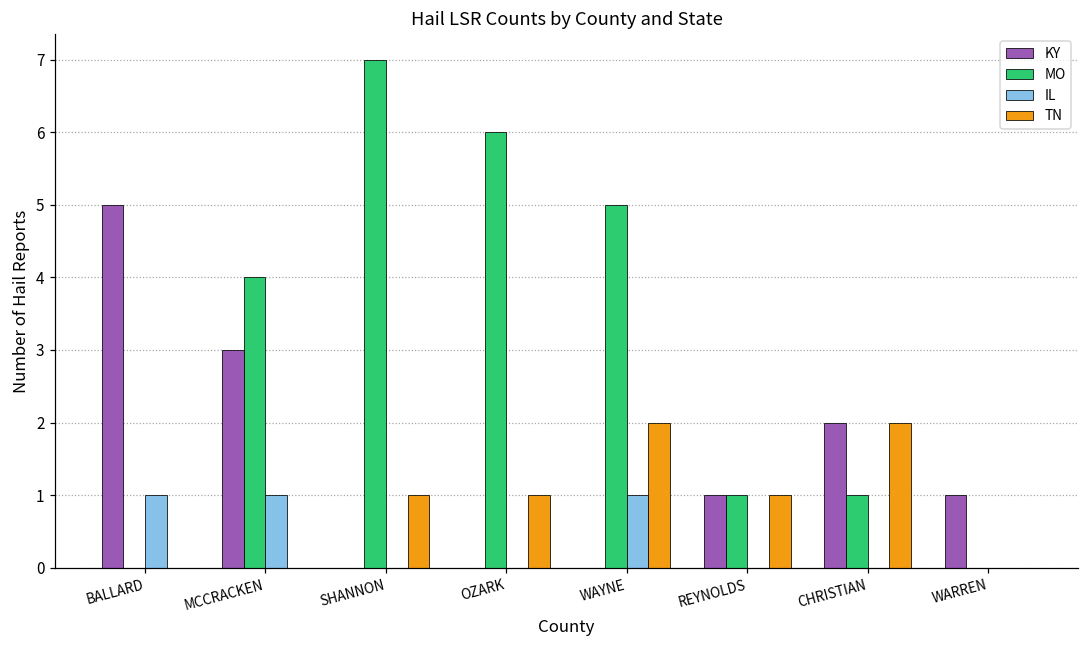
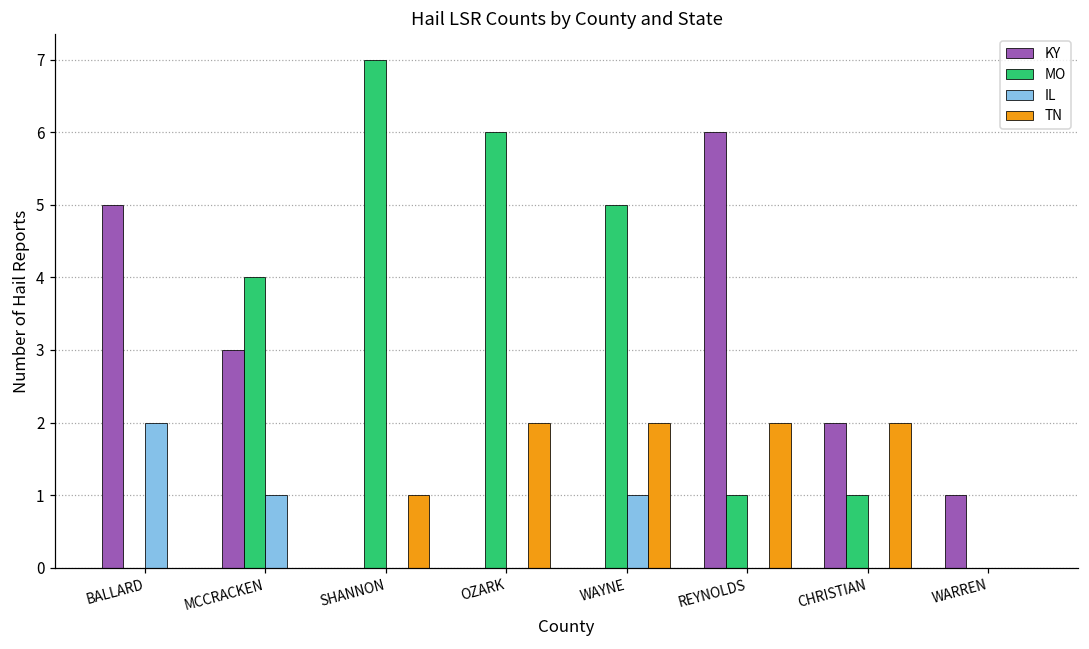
  {
    "KY": {
      "BALLARD": 5,
      "MCCRACKEN": 3,
      "SHANNON": 0,
      "OZARK": 0,
      "WAYNE": 0,
-     "REYNOLDS": 1,
+     "REYNOLDS": 6,
      "CHRISTIAN": 2,
      "WARREN": 1
    },
    "MO": {
      "BALLARD": 0,
      "MCCRACKEN": 4,
      "SHANNON": 7,
      "OZARK": 6,
      "WAYNE": 5,
      "REYNOLDS": 1,
      "CHRISTIAN": 1,
      "WARREN": 0
    },
    "IL": {
-     "BALLARD": 1,
+     "BALLARD": 2,
      "MCCRACKEN": 1,
      "SHANNON": 0,
      "OZARK": 0,
      "WAYNE": 1,
      "REYNOLDS": 0,
      "CHRISTIAN": 0,
      "WARREN": 0
    },
    "TN": {
      "BALLARD": 0,
      "MCCRACKEN": 0,
      "SHANNON": 1,
-     "OZARK": 1,
+     "OZARK": 2,
      "WAYNE": 2,
-     "REYNOLDS": 1,
+     "REYNOLDS": 2,
      "CHRISTIAN": 2,
      "WARREN": 0
    }
  }
